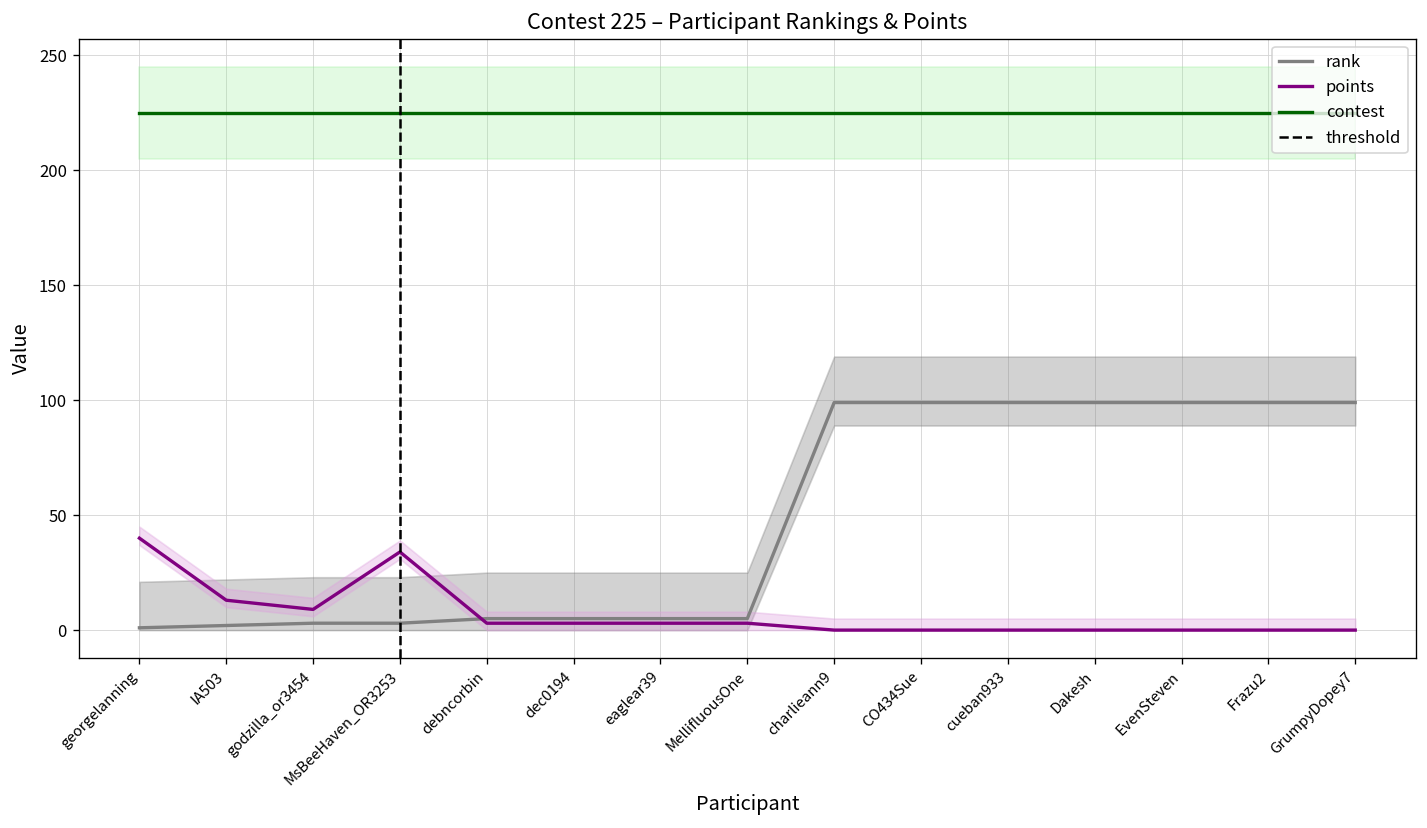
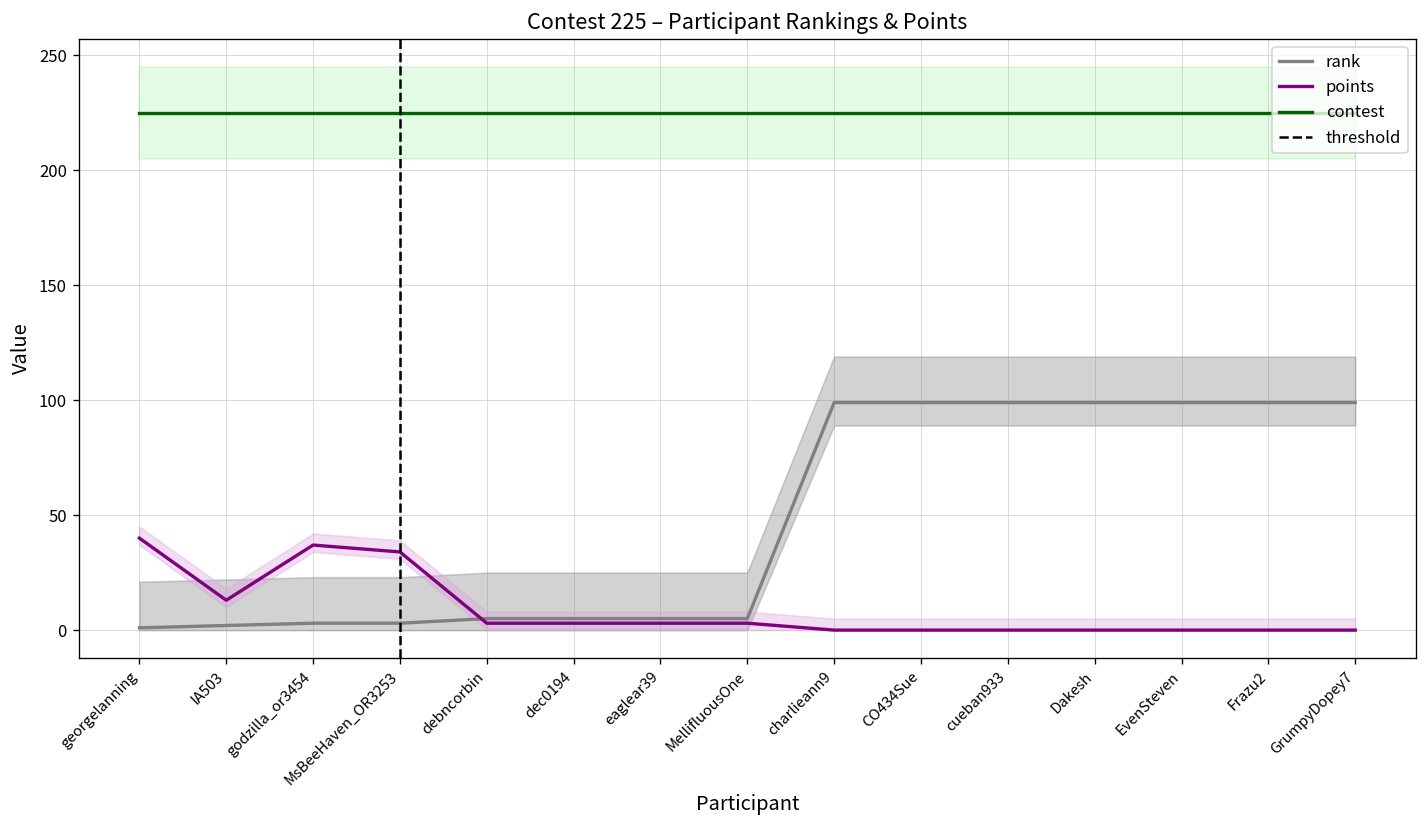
  {
    "points": {
      "georgelanning": 40,
      "IA503": 13,
-     "godzilla_or3454": 9,
+     "godzilla_or3454": 37,
      "MsBeeHaven_OR3253": 34,
      "debncorbin": 3,
      "dec0194": 3,
      "eaglear39": 3,
      "MellifluousOne": 3,
      "charlieann9": 0,
      "CO434Sue": 0,
      "cueban933": 0,
      "Dakesh": 0,
      "EvenSteven": 0,
      "Frazu2": 0,
      "GrumpyDopey7": 0
    },
    "contest": {
      "georgelanning": 225,
      "IA503": 225,
      "godzilla_or3454": 225,
      "MsBeeHaven_OR3253": 225,
      "debncorbin": 225,
      "dec0194": 225,
      "eaglear39": 225,
      "MellifluousOne": 225,
      "charlieann9": 225,
      "CO434Sue": 225,
      "cueban933": 225,
      "Dakesh": 225,
      "EvenSteven": 225,
      "Frazu2": 225
    }
  }
